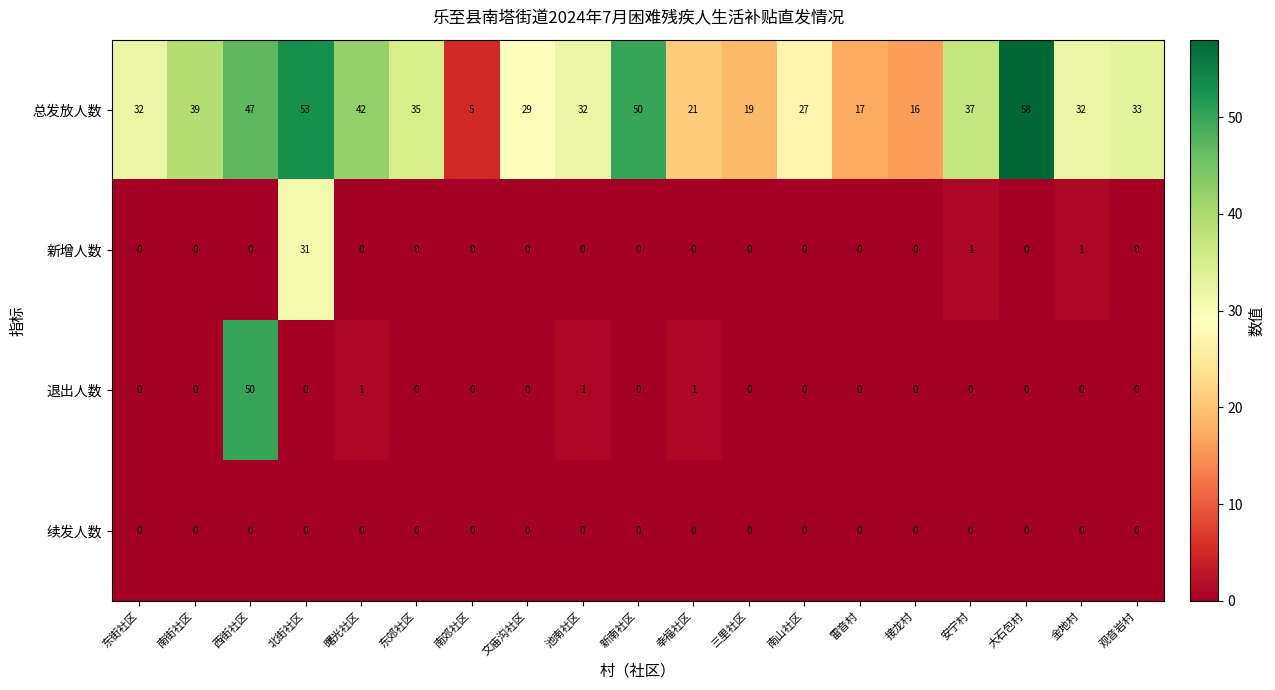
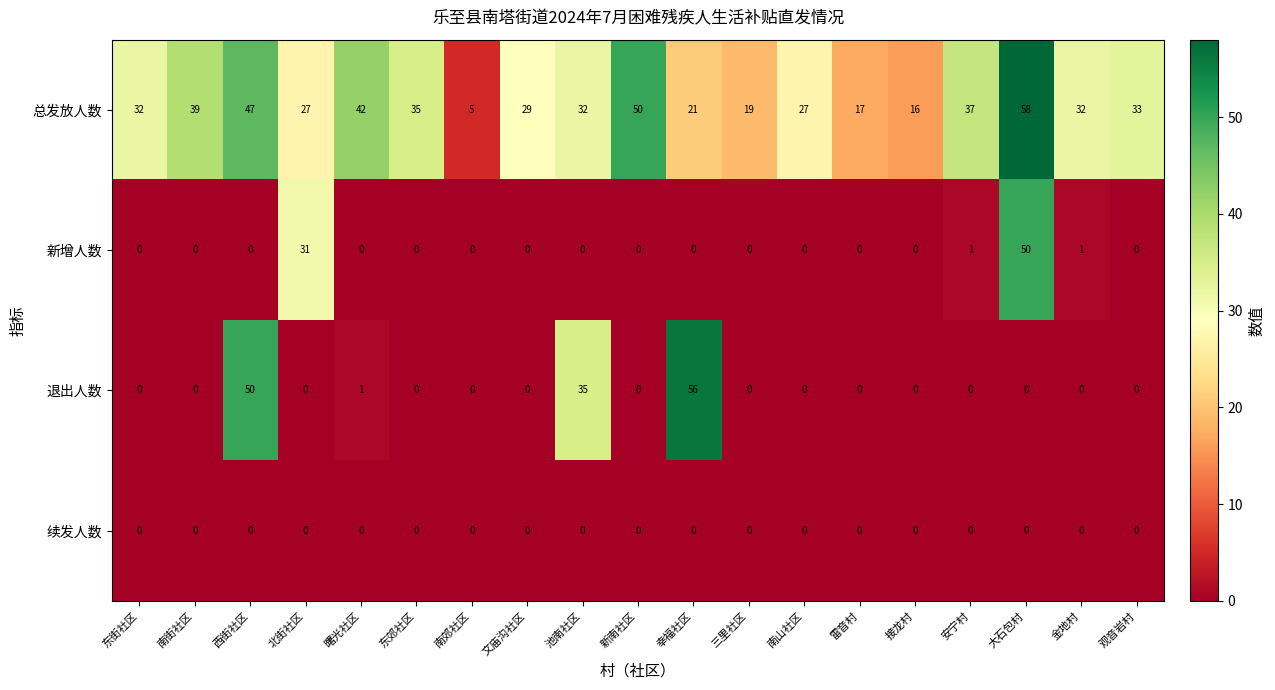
  {
    "总发放人数": {
      "东街社区": 32,
      "南街社区": 39,
      "西街社区": 47,
-     "北街社区": 53,
+     "北街社区": 27,
      "曙光社区": 42,
      "东郊社区": 35,
      "南郊社区": 5,
      "文庙沟社区": 29,
      "池南社区": 32,
      "新南社区": 50,
      "幸福社区": 21,
      "三里社区": 19,
      "南山社区": 27,
      "雷音村": 17,
      "接龙村": 16,
      "安宁村": 37,
      "大石包村": 58,
      "金地村": 32,
      "观音岩村": 33
    },
    "新增人数": {
      "东街社区": 0,
      "南街社区": 0,
      "西街社区": 0,
      "北街社区": 31,
      "曙光社区": 0,
      "东郊社区": 0,
      "南郊社区": 0,
      "文庙沟社区": 0,
      "池南社区": 0,
      "新南社区": 0,
      "幸福社区": 0,
      "三里社区": 0,
      "南山社区": 0,
      "雷音村": 0,
      "接龙村": 0,
      "安宁村": 1,
-     "大石包村": 0,
+     "大石包村": 50,
      "金地村": 1,
      "观音岩村": 0
    },
    "退出人数": {
      "东街社区": 0,
      "南街社区": 0,
      "西街社区": 50,
      "北街社区": 0,
      "曙光社区": 1,
      "东郊社区": 0,
      "南郊社区": 0,
      "文庙沟社区": 0,
-     "池南社区": 1,
+     "池南社区": 35,
      "新南社区": 0,
-     "幸福社区": 1,
+     "幸福社区": 56,
      "三里社区": 0,
      "南山社区": 0,
      "雷音村": 0,
      "接龙村": 0,
      "安宁村": 0,
      "大石包村": 0,
      "金地村": 0,
      "观音岩村": 0
    },
    "续发人数": {
      "东街社区": 0,
      "南街社区": 0,
      "西街社区": 0,
      "北街社区": 0,
      "曙光社区": 0,
      "东郊社区": 0,
      "南郊社区": 0,
      "文庙沟社区": 0,
      "池南社区": 0,
      "新南社区": 0,
      "幸福社区": 0,
      "三里社区": 0,
      "南山社区": 0,
      "雷音村": 0,
      "接龙村": 0,
      "安宁村": 0,
      "大石包村": 0,
      "金地村": 0,
      "观音岩村": 0
    }
  }
